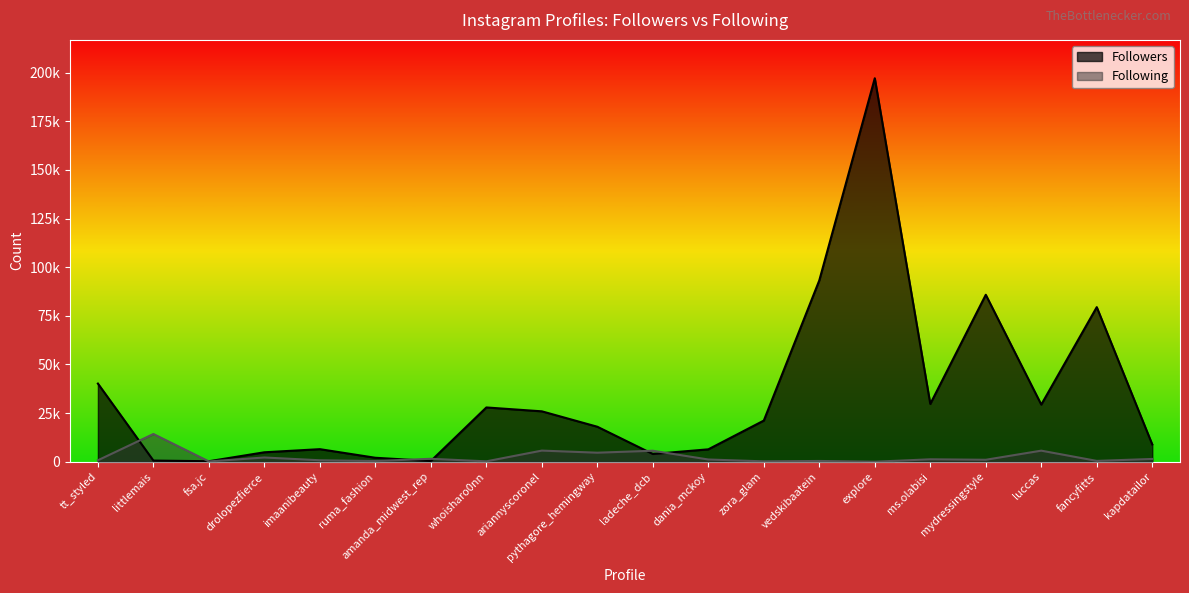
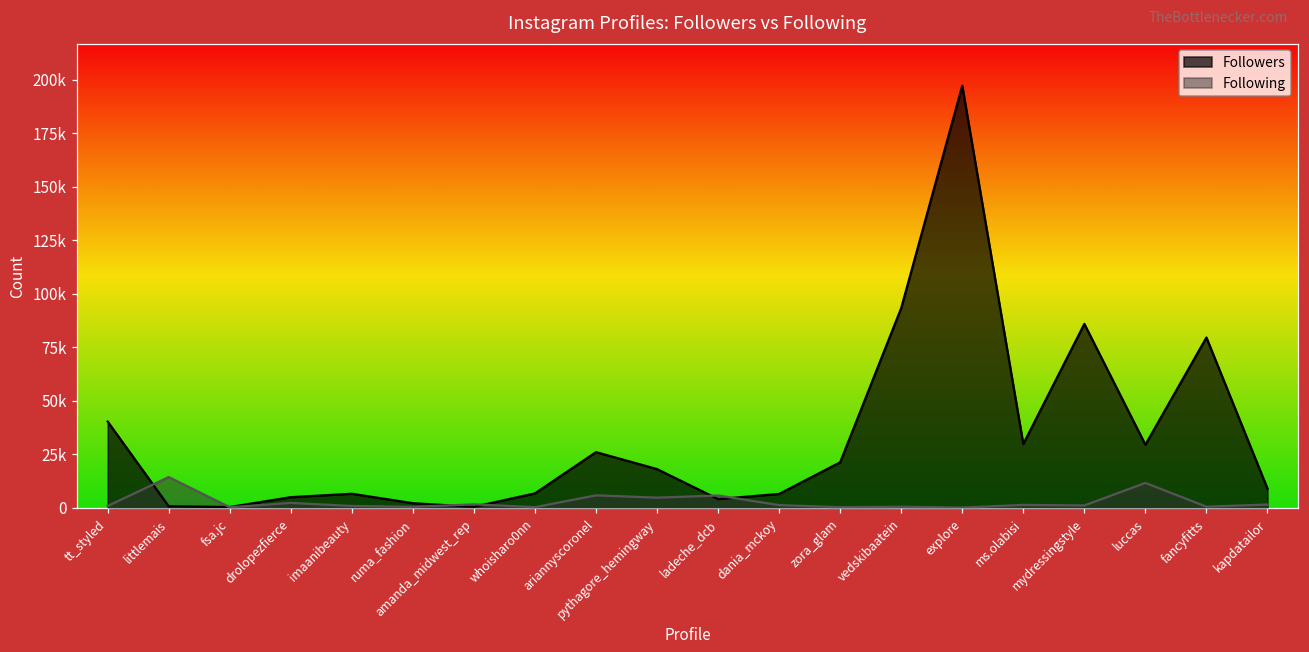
  {
    "Followers": {
      "tt_styled": 40000,
      "littlemais": 1000,
      "drolopezfierce": 5000,
      "imaanibeauty": 6000,
      "ruma_fashion": 2000,
-     "whoisharo0nn": 28000,
+     "whoisharo0nn": 7000,
      "ariannyscoronel": 26000,
      "pythagore_hemingway": 18000,
      "ladeche_dcb": 4000,
      "dania_mckoy": 6000,
      "zora_glam": 21000,
      "vedskibaatein": 93000,
      "explore": 197000,
      "ms.olabisi": 30000,
      "mydressingstyle": 86000,
      "luccas": 29000,
      "fancyfitts": 79000,
      "kapdatailor": 9000
    },
    "Following": {
      "tt_styled": 1000,
      "littlemais": 14000,
      "drolopezfierce": 2000,
      "imaanibeauty": 1000,
      "ruma_fashion": 0,
      "whoisharo0nn": 0,
      "ariannyscoronel": 6000,
      "pythagore_hemingway": 5000,
      "ladeche_dcb": 6000,
      "dania_mckoy": 1000,
      "zora_glam": 0,
      "vedskibaatein": 0,
      "explore": 0,
      "ms.olabisi": 1000,
      "mydressingstyle": 1000,
-     "luccas": 6000,
+     "luccas": 12000,
      "fancyfitts": 0,
      "kapdatailor": 1000
    }
  }
